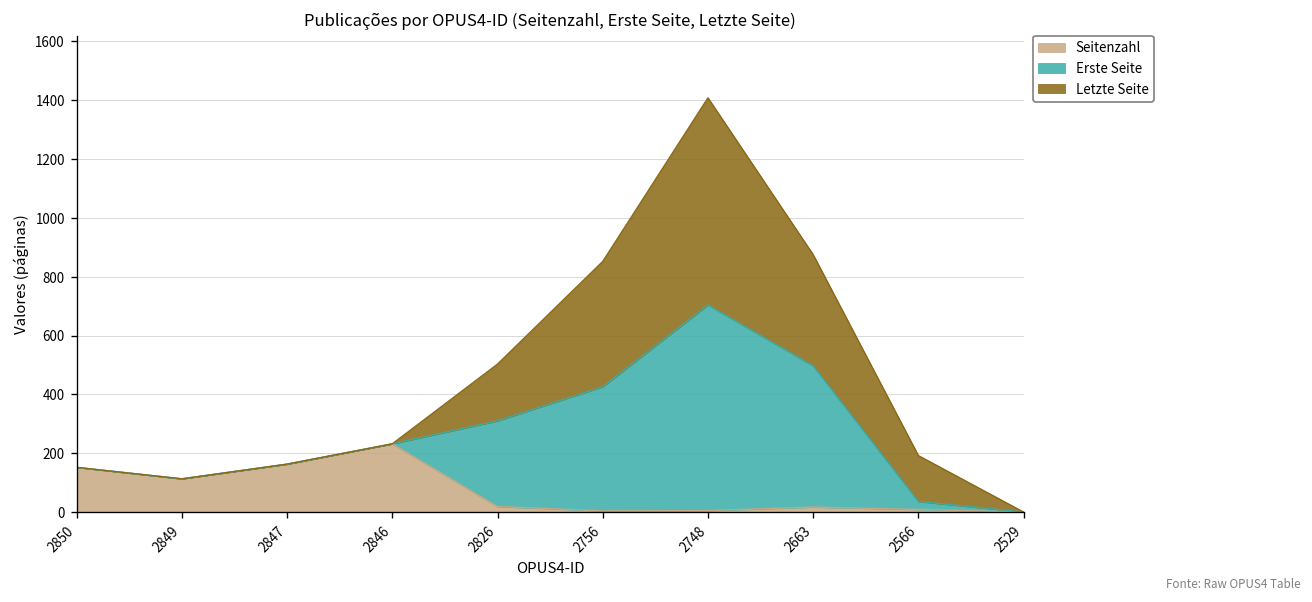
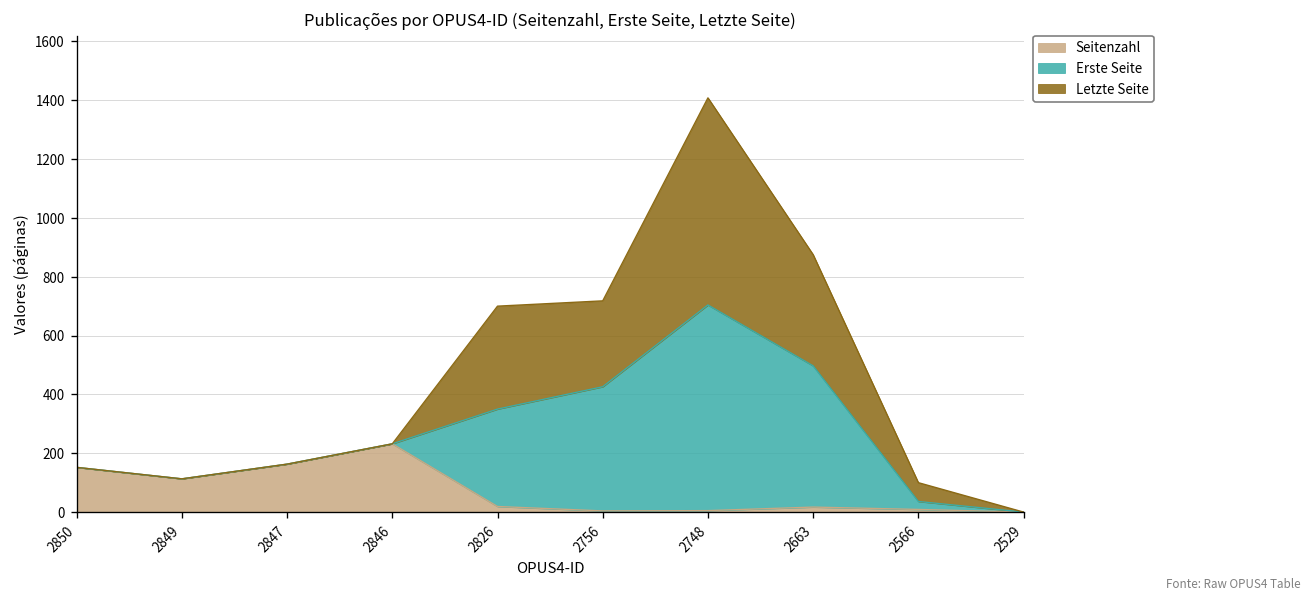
  {
    "Seitenzahl": {
      "2826": 20,
      "2756": 0,
      "2748": 10,
      "2663": 20,
      "2566": 10
    },
    "Erste Seite": {
-     "2826": 290,
+     "2826": 330,
      "2756": 420,
      "2748": 700,
      "2663": 480,
      "2566": 30
    },
    "Letzte Seite": {
-     "2826": 190,
-     "2756": 430,
+     "2826": 350,
+     "2756": 290,
      "2748": 700,
      "2663": 380,
-     "2566": 160
+     "2566": 60
    }
  }
